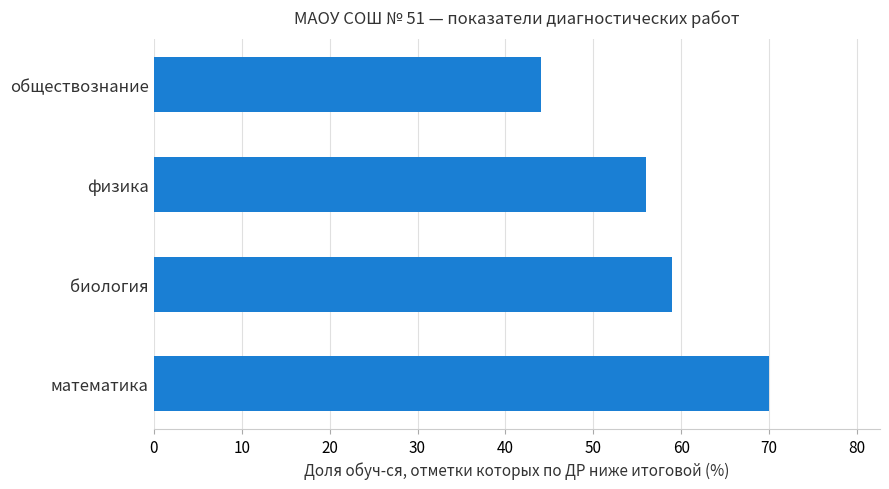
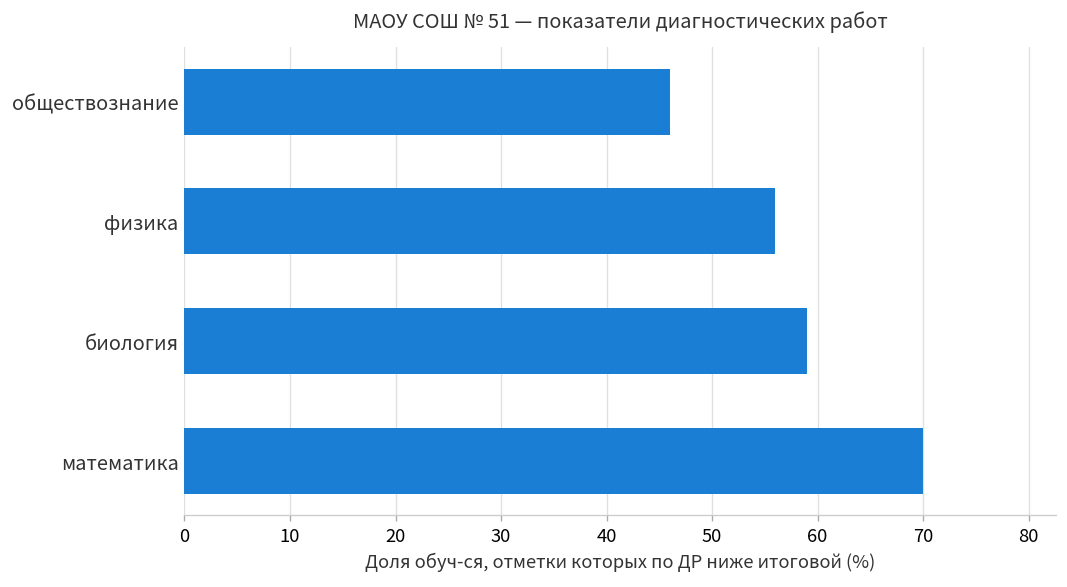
  {
-   "обществознание": 44,
+   "обществознание": 46,
    "физика": 56,
    "биология": 59,
    "математика": 70
  }
